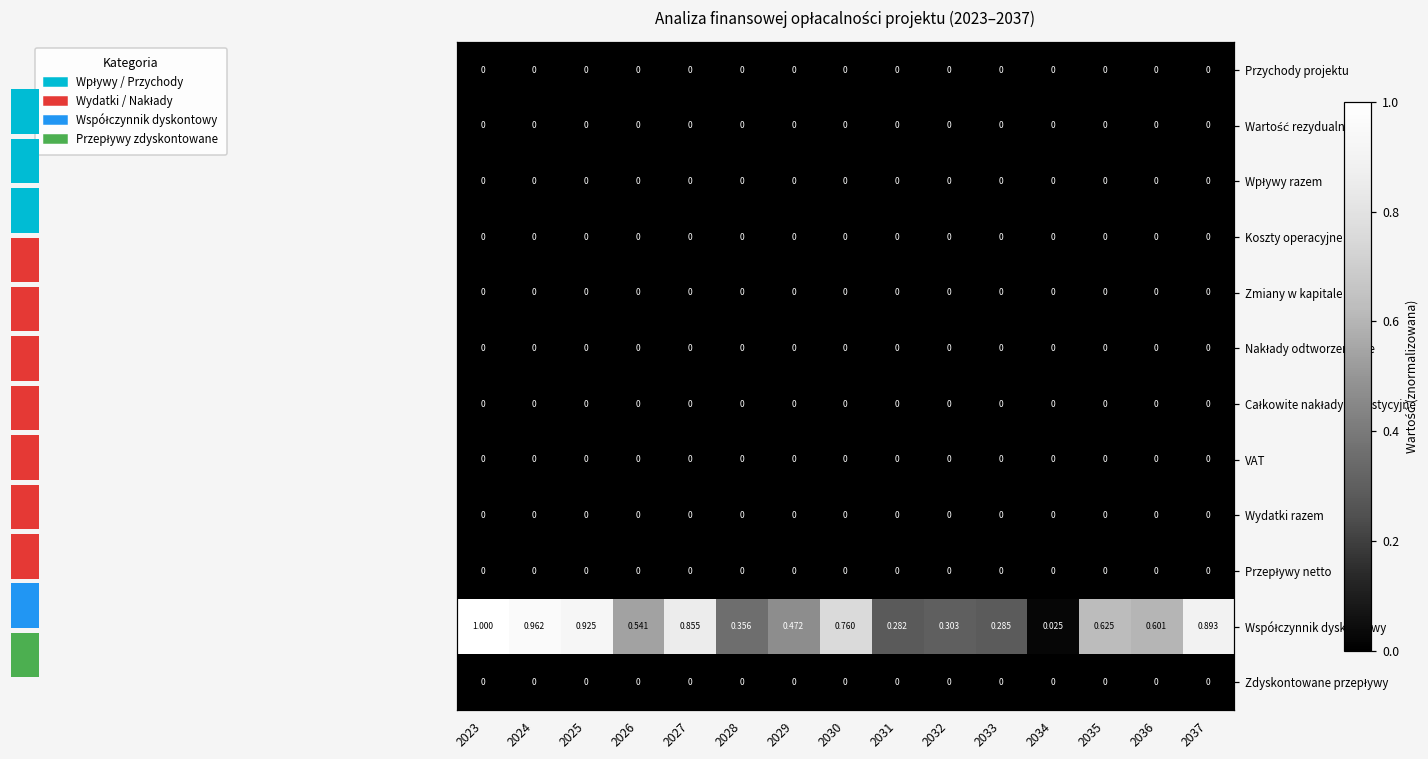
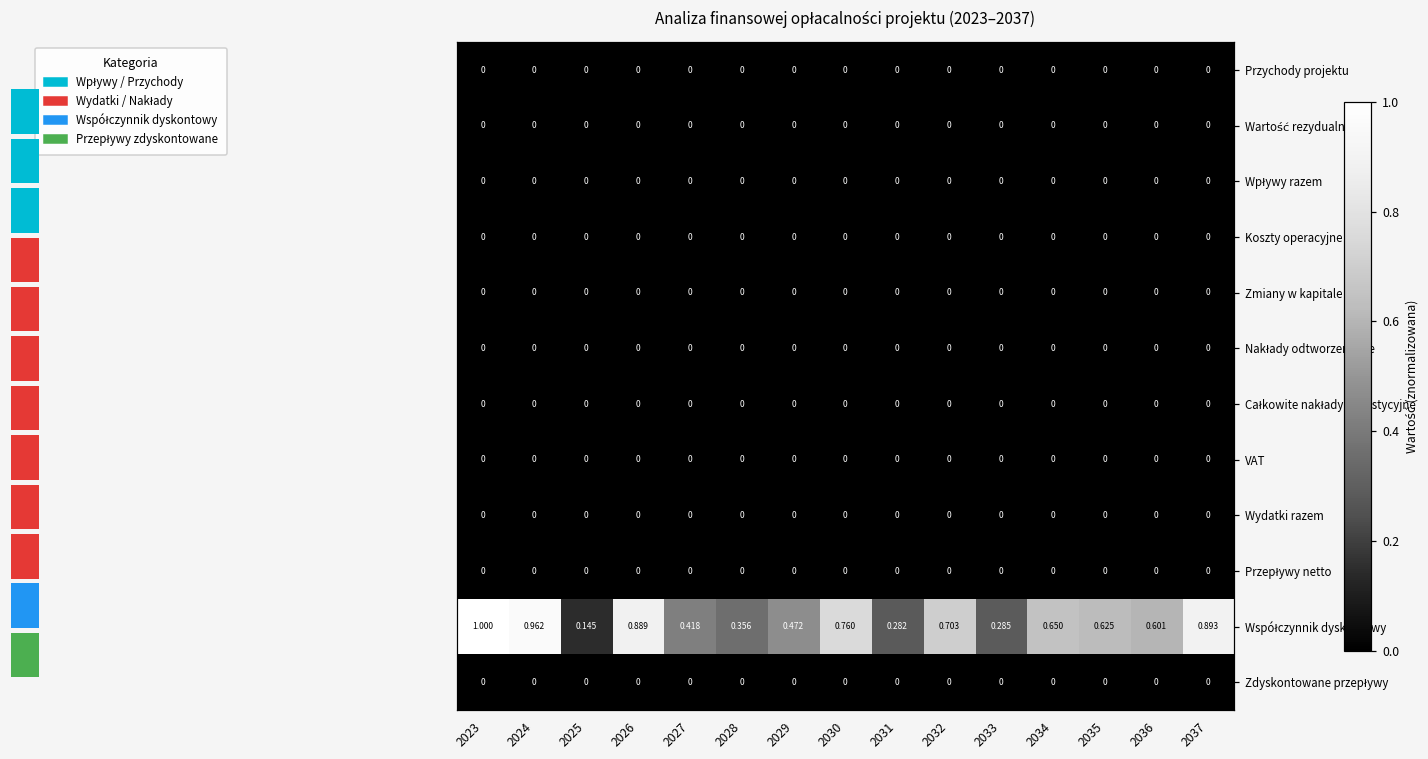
  {
    "Przychody projektu": {
      "2023": 0,
      "2024": 0,
      "2025": 0,
      "2026": 0,
      "2027": 0,
      "2028": 0,
      "2029": 0,
      "2030": 0,
      "2031": 0,
      "2032": 0,
      "2033": 0,
      "2034": 0,
      "2035": 0,
      "2036": 0,
      "2037": 0
    },
    "Wartość rezydualna": {
      "2023": 0,
      "2024": 0,
      "2025": 0,
      "2026": 0,
      "2027": 0,
      "2028": 0,
      "2029": 0,
      "2030": 0,
      "2031": 0,
      "2032": 0,
      "2033": 0,
      "2034": 0,
      "2035": 0,
      "2036": 0,
      "2037": 0
    },
    "Wpływy razem": {
      "2023": 0,
      "2024": 0,
      "2025": 0,
      "2026": 0,
      "2027": 0,
      "2028": 0,
      "2029": 0,
      "2030": 0,
      "2031": 0,
      "2032": 0,
      "2033": 0,
      "2034": 0,
      "2035": 0,
      "2036": 0,
      "2037": 0
    },
    "Koszty operacyjne": {
      "2023": 0,
      "2024": 0,
      "2025": 0,
      "2026": 0,
      "2027": 0,
      "2028": 0,
      "2029": 0,
      "2030": 0,
      "2031": 0,
      "2032": 0,
      "2033": 0,
      "2034": 0,
      "2035": 0,
      "2036": 0,
      "2037": 0
    },
    "Zmiany w kapitale": {
      "2023": 0,
      "2024": 0,
      "2025": 0,
      "2026": 0,
      "2027": 0,
      "2028": 0,
      "2029": 0,
      "2030": 0,
      "2031": 0,
      "2032": 0,
      "2033": 0,
      "2034": 0,
      "2035": 0,
      "2036": 0,
      "2037": 0
    },
    "Nakłady odtworzeniowe": {
      "2023": 0,
      "2024": 0,
      "2025": 0,
      "2026": 0,
      "2027": 0,
      "2028": 0,
      "2029": 0,
      "2030": 0,
      "2031": 0,
      "2032": 0,
      "2033": 0,
      "2034": 0,
      "2035": 0,
      "2036": 0,
      "2037": 0
    },
    "Całkowite nakłady inwestycyjne": {
      "2023": 0,
      "2024": 0,
      "2025": 0,
      "2026": 0,
      "2027": 0,
      "2028": 0,
      "2029": 0,
      "2030": 0,
      "2031": 0,
      "2032": 0,
      "2033": 0,
      "2034": 0,
      "2035": 0,
      "2036": 0,
      "2037": 0
    },
    "VAT": {
      "2023": 0,
      "2024": 0,
      "2025": 0,
      "2026": 0,
      "2027": 0,
      "2028": 0,
      "2029": 0,
      "2030": 0,
      "2031": 0,
      "2032": 0,
      "2033": 0,
      "2034": 0,
      "2035": 0,
      "2036": 0,
      "2037": 0
    },
    "Wydatki razem": {
      "2023": 0,
      "2024": 0,
      "2025": 0,
      "2026": 0,
      "2027": 0,
      "2028": 0,
      "2029": 0,
      "2030": 0,
      "2031": 0,
      "2032": 0,
      "2033": 0,
      "2034": 0,
      "2035": 0,
      "2036": 0,
      "2037": 0
    },
    "Przepływy netto": {
      "2023": 0,
      "2024": 0,
      "2025": 0,
      "2026": 0,
      "2027": 0,
      "2028": 0,
      "2029": 0,
      "2030": 0,
      "2031": 0,
      "2032": 0,
      "2033": 0,
      "2034": 0,
      "2035": 0,
      "2036": 0,
      "2037": 0
    },
    "Współczynnik dyskontowy": {
      "2023": 1.000,
      "2024": 0.962,
-     "2025": 0.925,
-     "2026": 0.541,
-     "2027": 0.855,
+     "2025": 0.145,
+     "2026": 0.889,
+     "2027": 0.418,
      "2028": 0.356,
      "2029": 0.472,
      "2030": 0.760,
      "2031": 0.282,
-     "2032": 0.303,
+     "2032": 0.703,
      "2033": 0.285,
-     "2034": 0.025,
+     "2034": 0.650,
      "2035": 0.625,
      "2036": 0.601,
      "2037": 0.893
    },
    "Zdyskontowane przepływy": {
      "2023": 0,
      "2024": 0,
      "2025": 0,
      "2026": 0,
      "2027": 0,
      "2028": 0,
      "2029": 0,
      "2030": 0,
      "2031": 0,
      "2032": 0,
      "2033": 0,
      "2034": 0,
      "2035": 0,
      "2036": 0,
      "2037": 0
    }
  }
